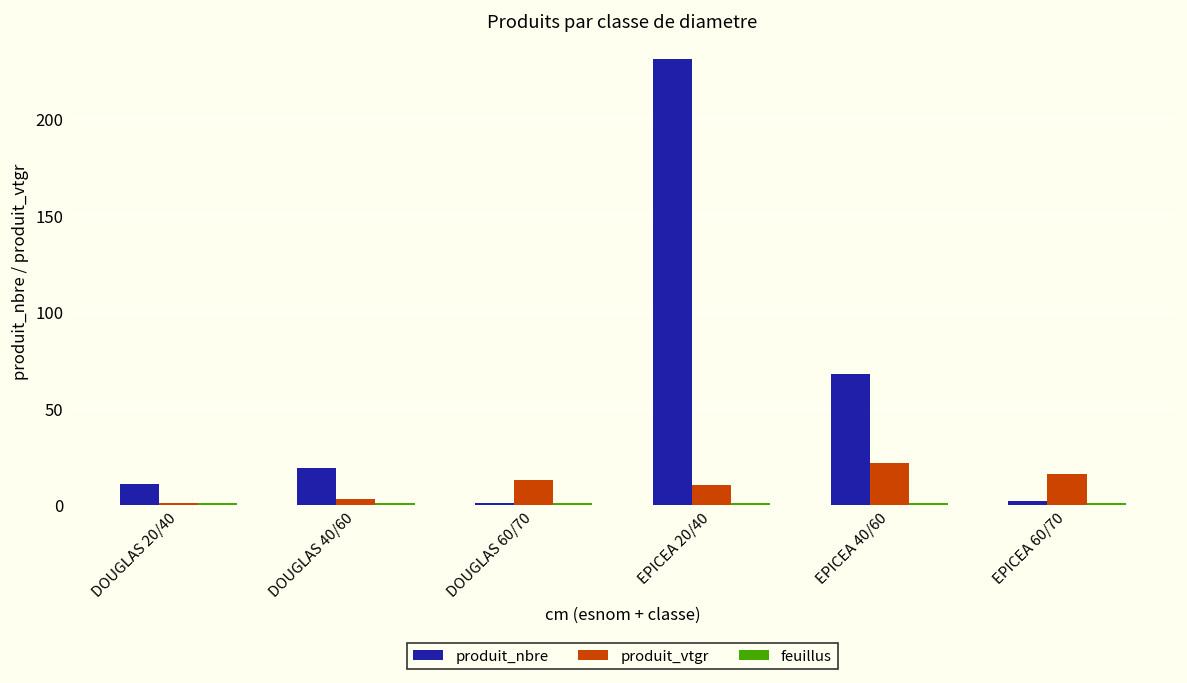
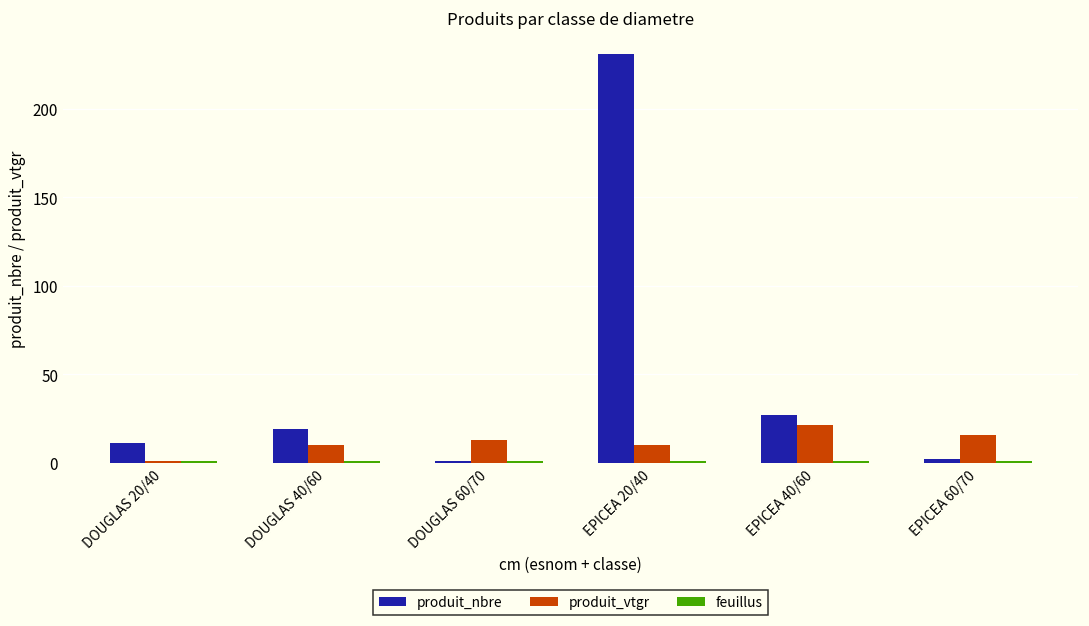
  {
    "produit_nbre": {
      "DOUGLAS 20/40": 11,
      "DOUGLAS 40/60": 19,
      "EPICEA 20/40": 231,
-     "EPICEA 40/60": 68,
+     "EPICEA 40/60": 27,
      "EPICEA 60/70": 2
    },
    "produit_vtgr": {
-     "DOUGLAS 40/60": 3,
+     "DOUGLAS 40/60": 10,
      "DOUGLAS 60/70": 13,
      "EPICEA 20/40": 10,
      "EPICEA 40/60": 21,
      "EPICEA 60/70": 16
    }
  }
